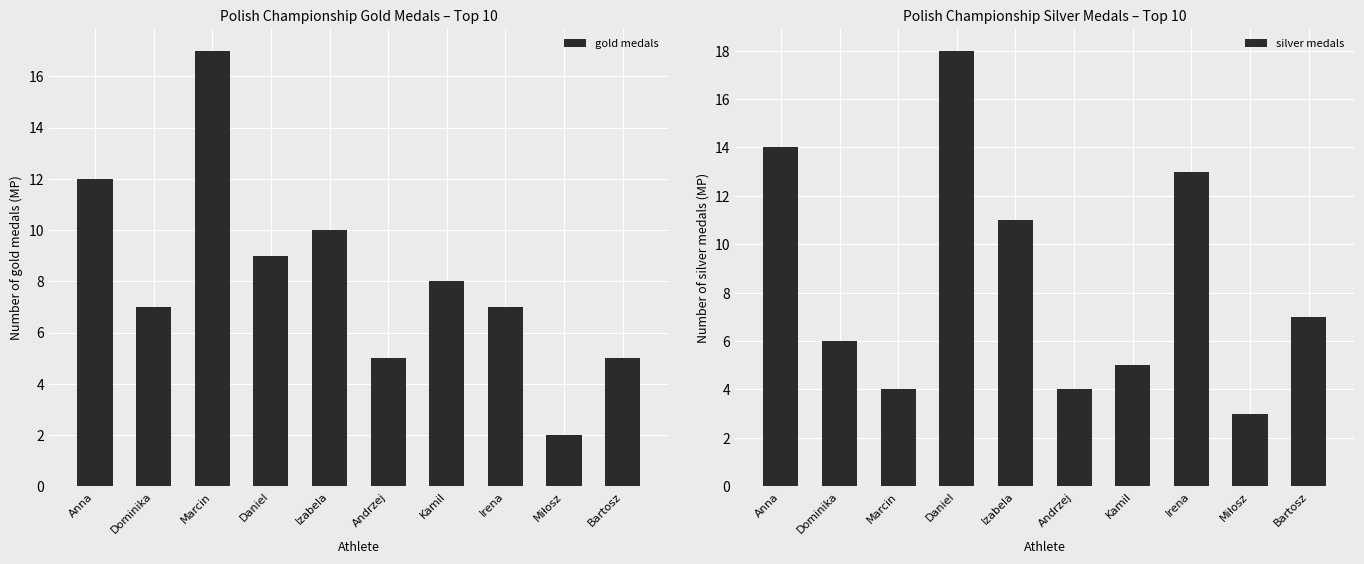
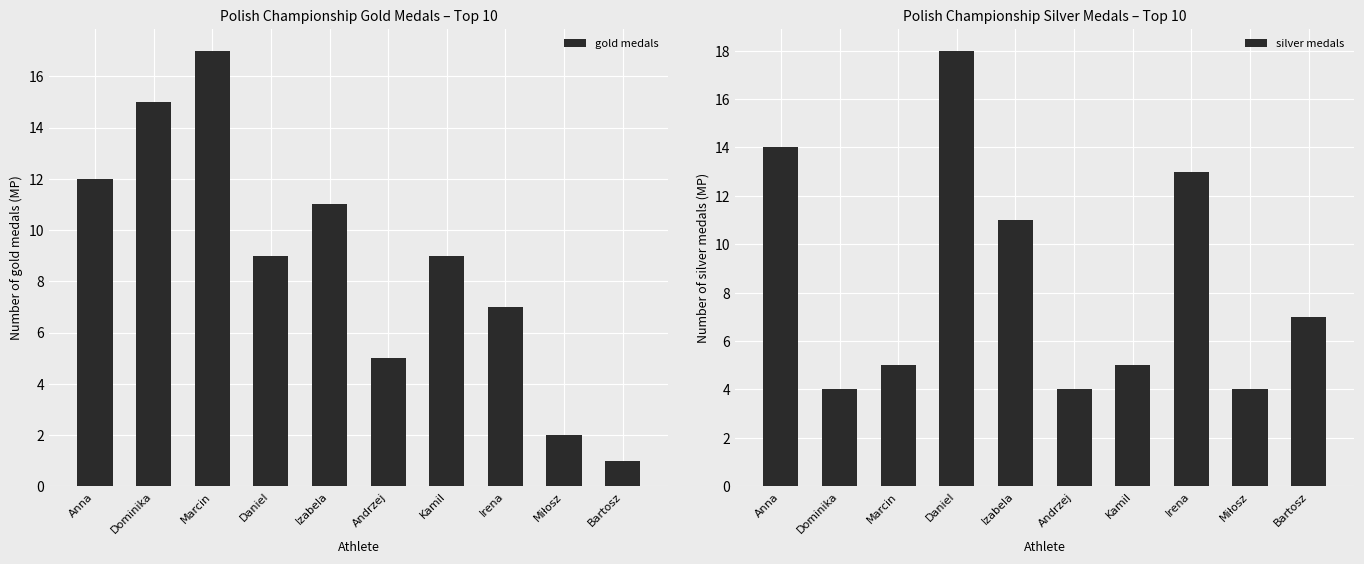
  {
    "Polish Championship Gold Medals – Top 10": {
      "Anna": 12,
-     "Dominika": 7,
+     "Dominika": 15,
      "Marcin": 17,
      "Daniel": 9,
-     "Izabela": 10,
+     "Izabela": 11,
      "Andrzej": 5,
-     "Kamil": 8,
+     "Kamil": 9,
      "Irena": 7,
      "Miłosz": 2,
-     "Bartosz": 5
+     "Bartosz": 1
    },
    "Polish Championship Silver Medals – Top 10": {
      "Anna": 14,
-     "Dominika": 6,
-     "Marcin": 4,
+     "Dominika": 4,
+     "Marcin": 5,
      "Daniel": 18,
      "Izabela": 11,
      "Andrzej": 4,
      "Kamil": 5,
      "Irena": 13,
-     "Miłosz": 3,
+     "Miłosz": 4,
      "Bartosz": 7
    }
  }
